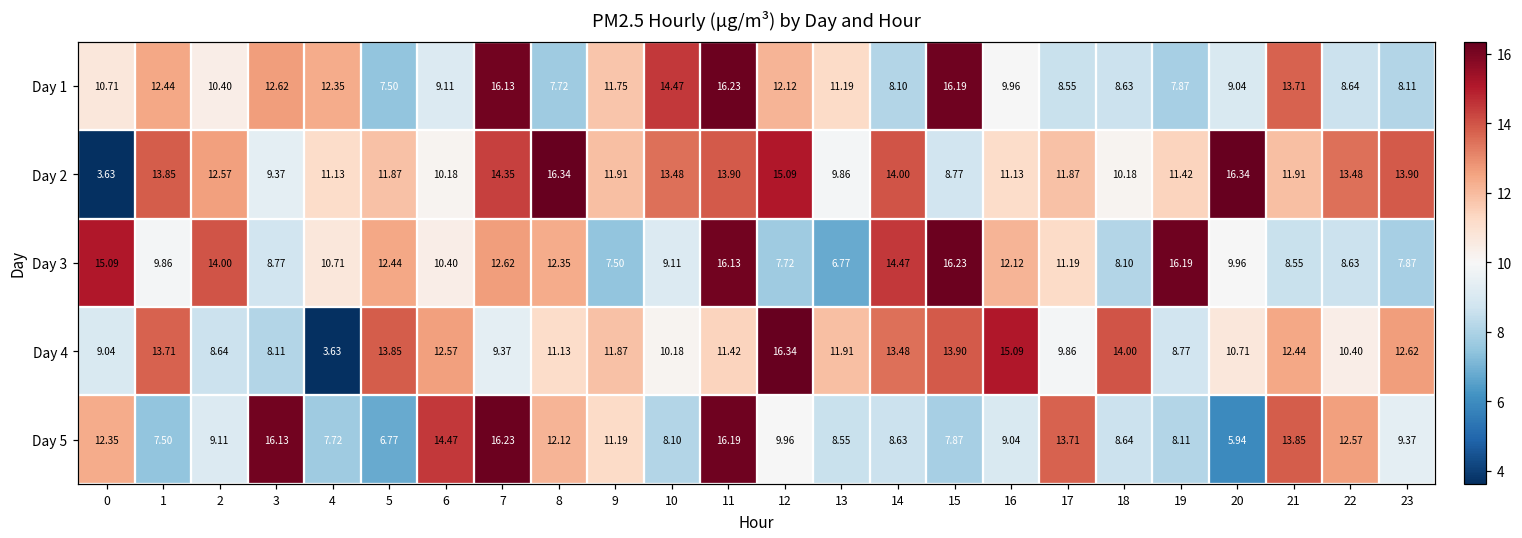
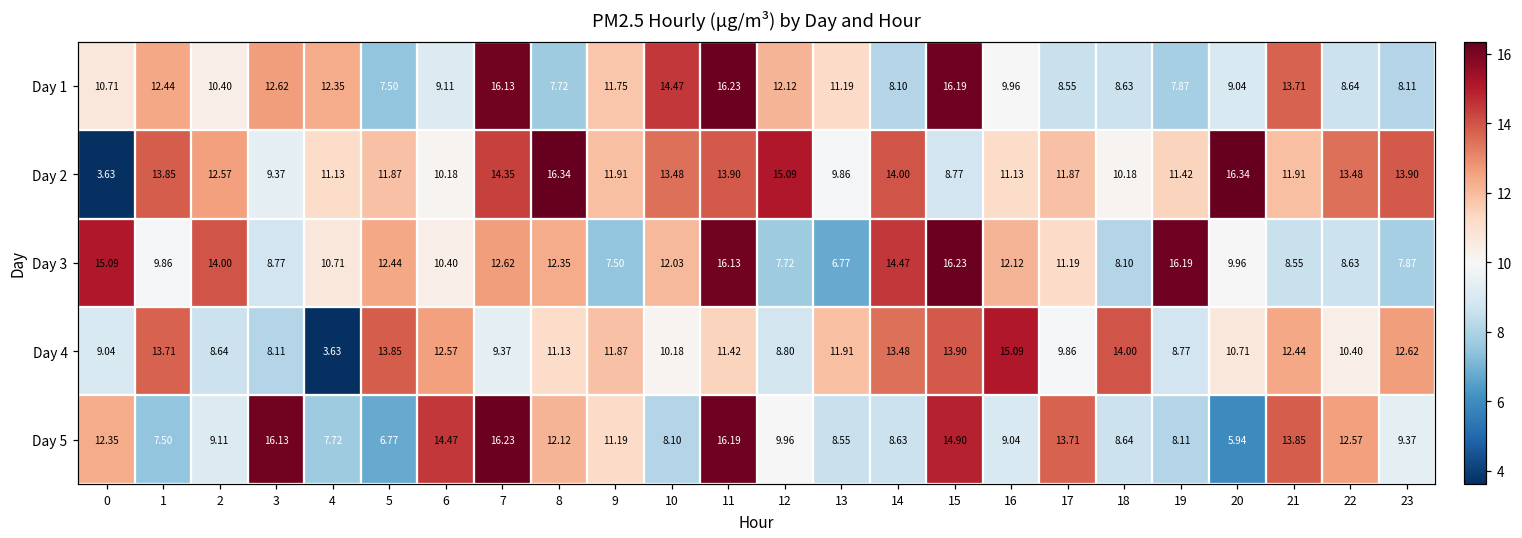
  {
    "Day 1": {
      "0": 10.71,
      "1": 12.44,
      "2": 10.40,
      "3": 12.62,
      "4": 12.35,
      "5": 7.50,
      "6": 9.11,
      "7": 16.13,
      "8": 7.72,
      "9": 11.75,
      "10": 14.47,
      "11": 16.23,
      "12": 12.12,
      "13": 11.19,
      "14": 8.10,
      "15": 16.19,
      "16": 9.96,
      "17": 8.55,
      "18": 8.63,
      "19": 7.87,
      "20": 9.04,
      "21": 13.71,
      "22": 8.64,
      "23": 8.11
    },
    "Day 2": {
      "0": 3.63,
      "1": 13.85,
      "2": 12.57,
      "3": 9.37,
      "4": 11.13,
      "5": 11.87,
      "6": 10.18,
      "7": 14.35,
      "8": 16.34,
      "9": 11.91,
      "10": 13.48,
      "11": 13.90,
      "12": 15.09,
      "13": 9.86,
      "14": 14.00,
      "15": 8.77,
      "16": 11.13,
      "17": 11.87,
      "18": 10.18,
      "19": 11.42,
      "20": 16.34,
      "21": 11.91,
      "22": 13.48,
      "23": 13.90
    },
    "Day 3": {
      "0": 15.09,
      "1": 9.86,
      "2": 14.00,
      "3": 8.77,
      "4": 10.71,
      "5": 12.44,
      "6": 10.40,
      "7": 12.62,
      "8": 12.35,
      "9": 7.50,
-     "10": 9.11,
+     "10": 12.03,
      "11": 16.13,
      "12": 7.72,
      "13": 6.77,
      "14": 14.47,
      "15": 16.23,
      "16": 12.12,
      "17": 11.19,
      "18": 8.10,
      "19": 16.19,
      "20": 9.96,
      "21": 8.55,
      "22": 8.63,
      "23": 7.87
    },
    "Day 4": {
      "0": 9.04,
      "1": 13.71,
      "2": 8.64,
      "3": 8.11,
      "4": 3.63,
      "5": 13.85,
      "6": 12.57,
      "7": 9.37,
      "8": 11.13,
      "9": 11.87,
      "10": 10.18,
      "11": 11.42,
-     "12": 16.34,
+     "12": 8.80,
      "13": 11.91,
      "14": 13.48,
      "15": 13.90,
      "16": 15.09,
      "17": 9.86,
      "18": 14.00,
      "19": 8.77,
      "20": 10.71,
      "21": 12.44,
      "22": 10.40,
      "23": 12.62
    },
    "Day 5": {
      "0": 12.35,
      "1": 7.50,
      "2": 9.11,
      "3": 16.13,
      "4": 7.72,
      "5": 6.77,
      "6": 14.47,
      "7": 16.23,
      "8": 12.12,
      "9": 11.19,
      "10": 8.10,
      "11": 16.19,
      "12": 9.96,
      "13": 8.55,
      "14": 8.63,
-     "15": 7.87,
+     "15": 14.90,
      "16": 9.04,
      "17": 13.71,
      "18": 8.64,
      "19": 8.11,
      "20": 5.94,
      "21": 13.85,
      "22": 12.57,
      "23": 9.37
    }
  }
